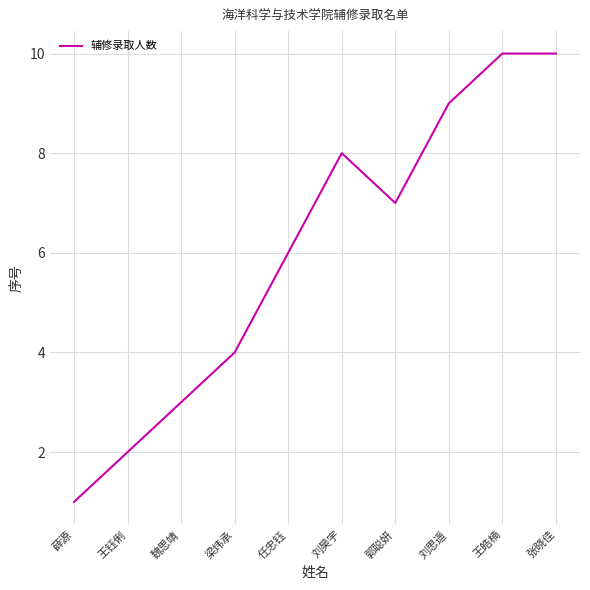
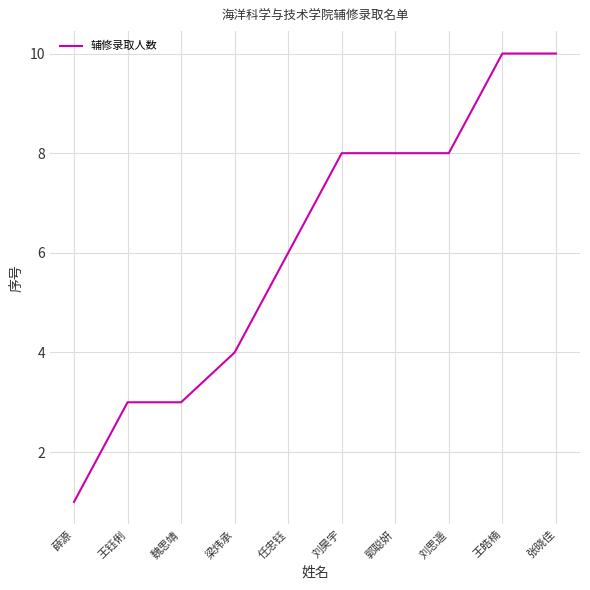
  {
    "薛源": 1,
-   "王钰俐": 2,
+   "王钰俐": 3,
    "魏思靖": 3,
    "梁炜承": 4,
    "任忠钰": 6,
    "刘昊宇": 8,
-   "郭聪妍": 7,
-   "刘思遥": 9,
+   "郭聪妍": 8,
+   "刘思遥": 8,
    "王皓楠": 10,
    "张晓佳": 10
  }
